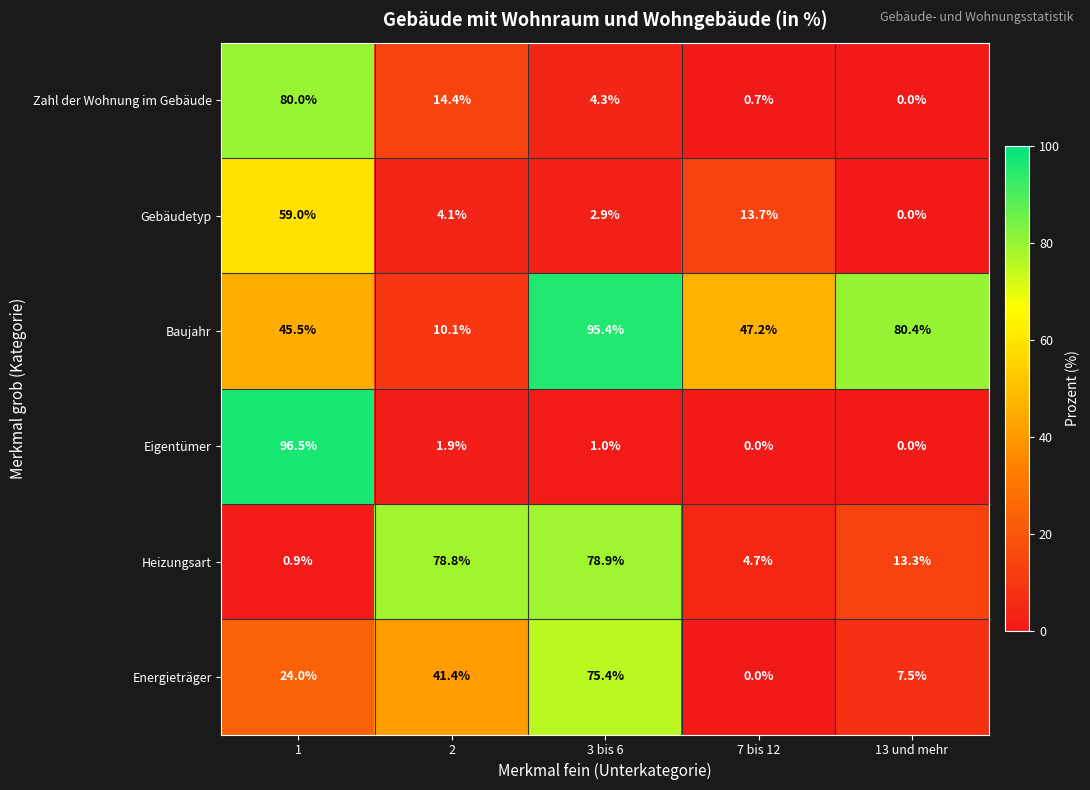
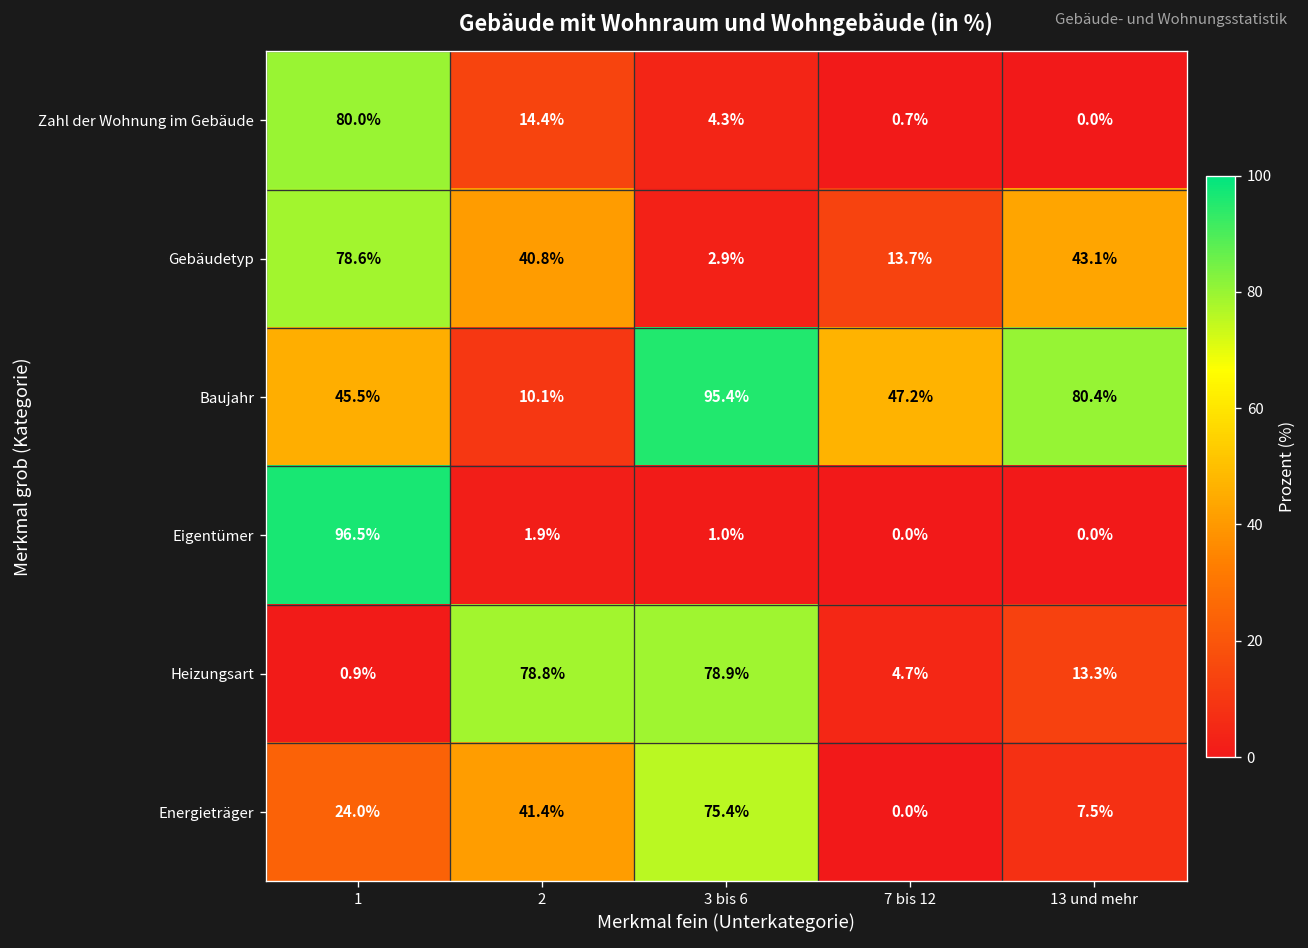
  {
    "Zahl der Wohnung im Gebäude": {
      "1": "80.0%",
      "2": "14.4%",
      "3 bis 6": "4.3%",
      "7 bis 12": "0.7%",
      "13 und mehr": "0.0%"
    },
    "Gebäudetyp": {
-     "1": "59.0%",
-     "2": "4.1%",
+     "1": "78.6%",
+     "2": "40.8%",
      "3 bis 6": "2.9%",
      "7 bis 12": "13.7%",
-     "13 und mehr": "0.0%"
+     "13 und mehr": "43.1%"
    },
    "Baujahr": {
      "1": "45.5%",
      "2": "10.1%",
      "3 bis 6": "95.4%",
      "7 bis 12": "47.2%",
      "13 und mehr": "80.4%"
    },
    "Eigentümer": {
      "1": "96.5%",
      "2": "1.9%",
      "3 bis 6": "1.0%",
      "7 bis 12": "0.0%",
      "13 und mehr": "0.0%"
    },
    "Heizungsart": {
      "1": "0.9%",
      "2": "78.8%",
      "3 bis 6": "78.9%",
      "7 bis 12": "4.7%",
      "13 und mehr": "13.3%"
    },
    "Energieträger": {
      "1": "24.0%",
      "2": "41.4%",
      "3 bis 6": "75.4%",
      "7 bis 12": "0.0%",
      "13 und mehr": "7.5%"
    }
  }
